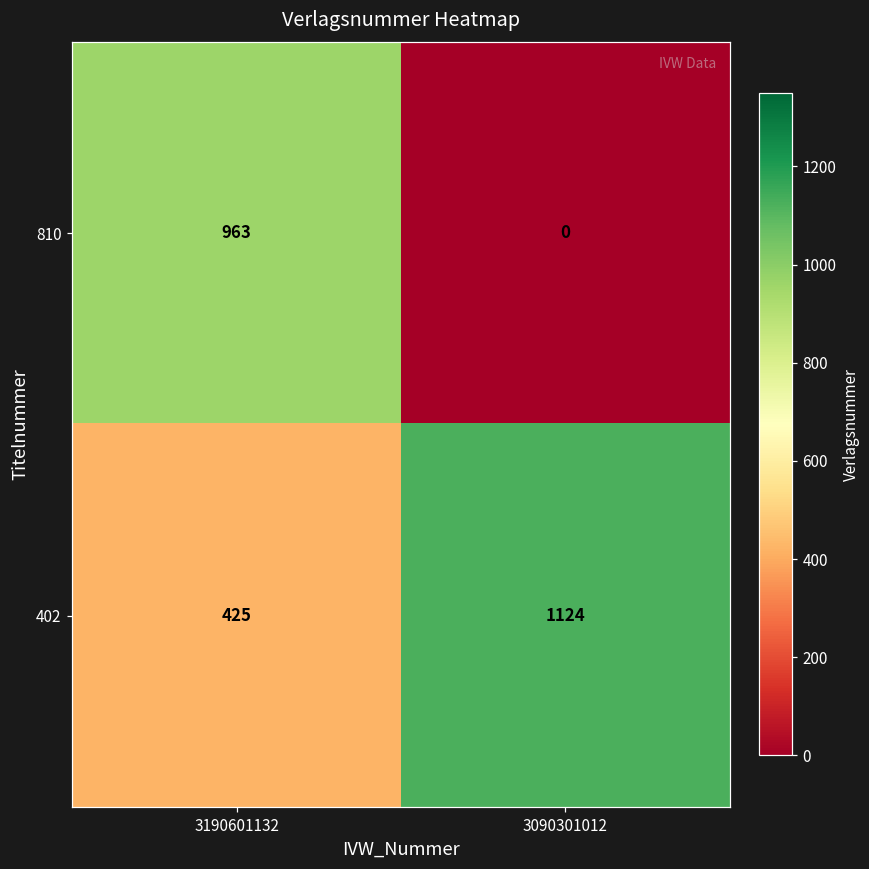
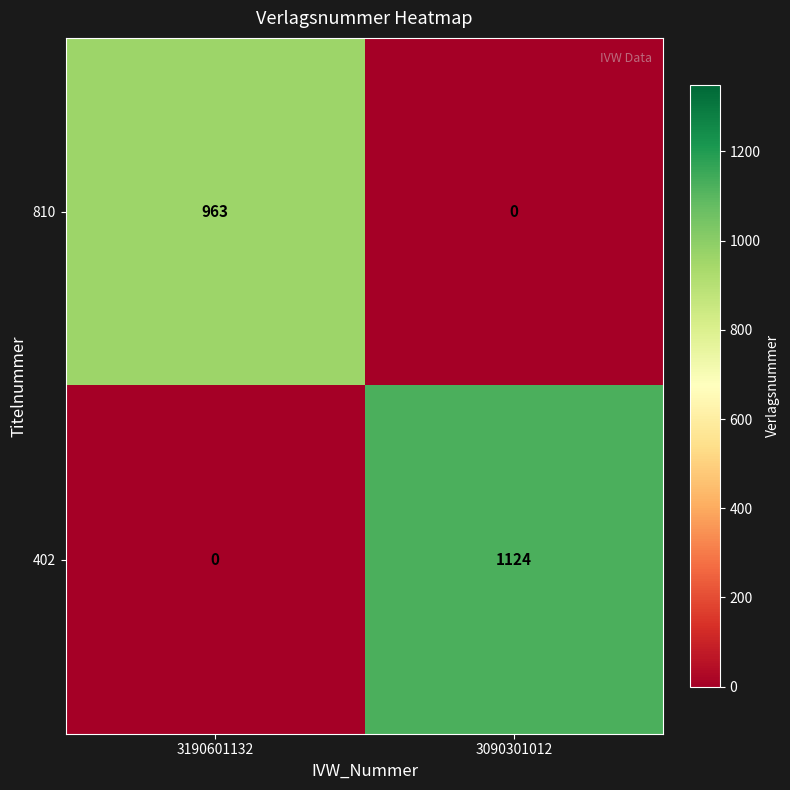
  {
    "810": {
      "3190601132": 963
    },
    "402": {
-     "3190601132": 425,
+     "3190601132": 0,
      "3090301012": 1124
    }
  }
